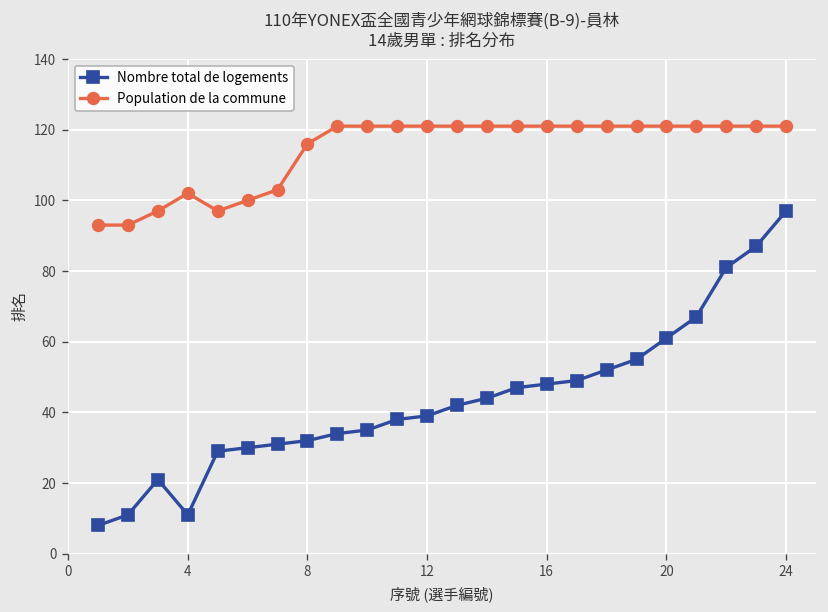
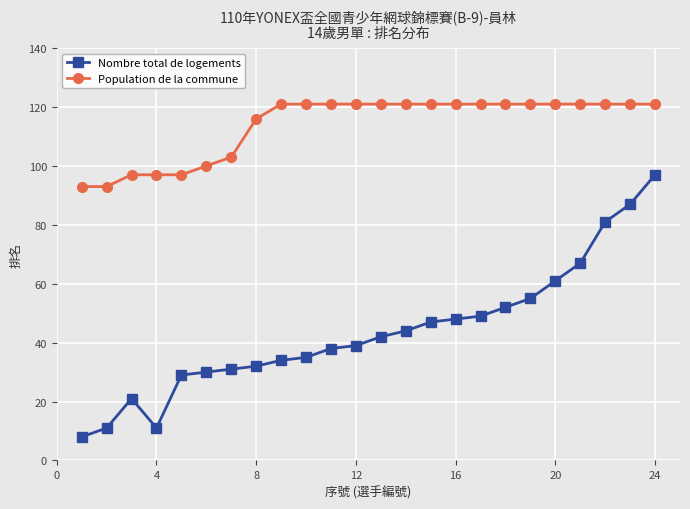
  {
    "Nombre total de logements": {
      "4": 11,
      "8": 32,
      "12": 39,
      "16": 48,
      "20": 61,
      "24": 97
    },
    "Population de la commune": {
-     "4": 102,
+     "4": 97,
      "8": 116,
      "12": 121,
      "16": 121,
      "20": 121,
      "24": 121
    }
  }
